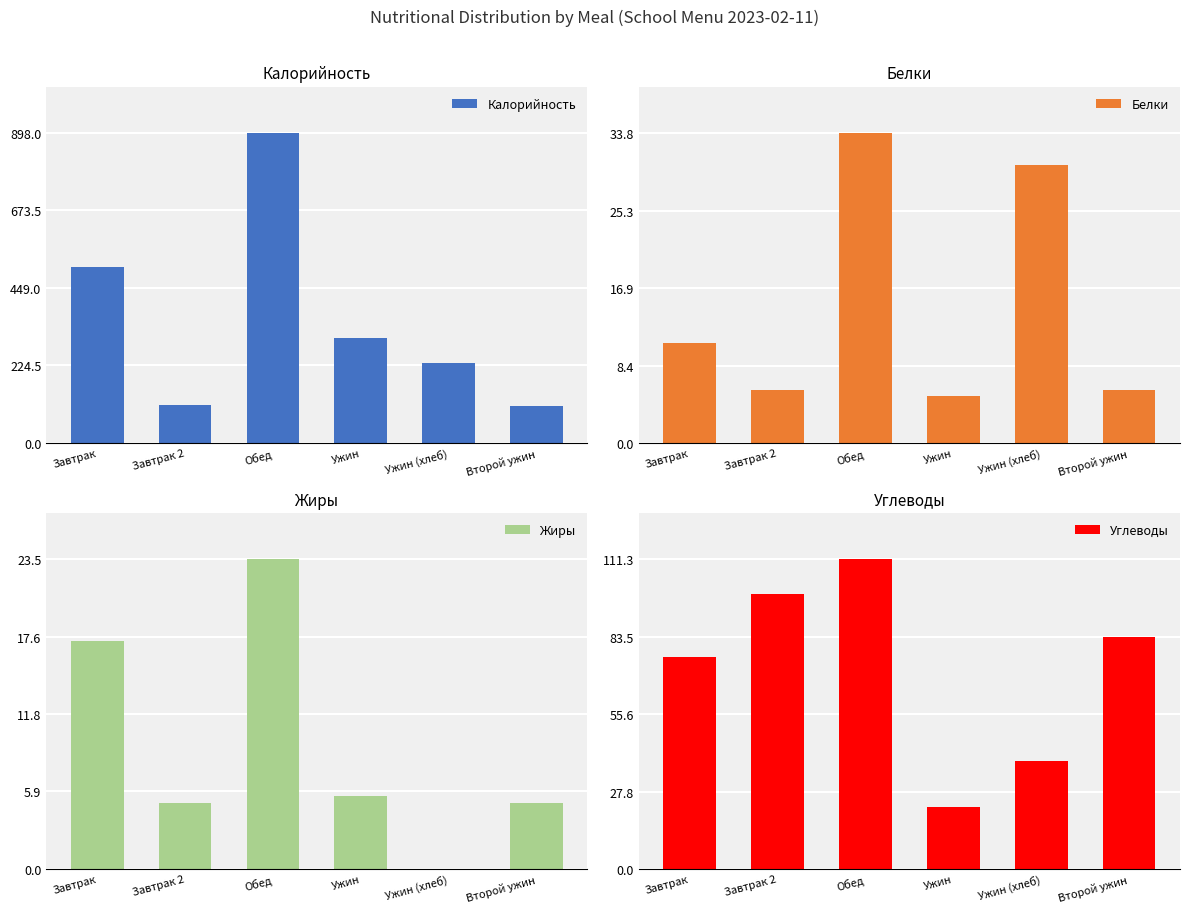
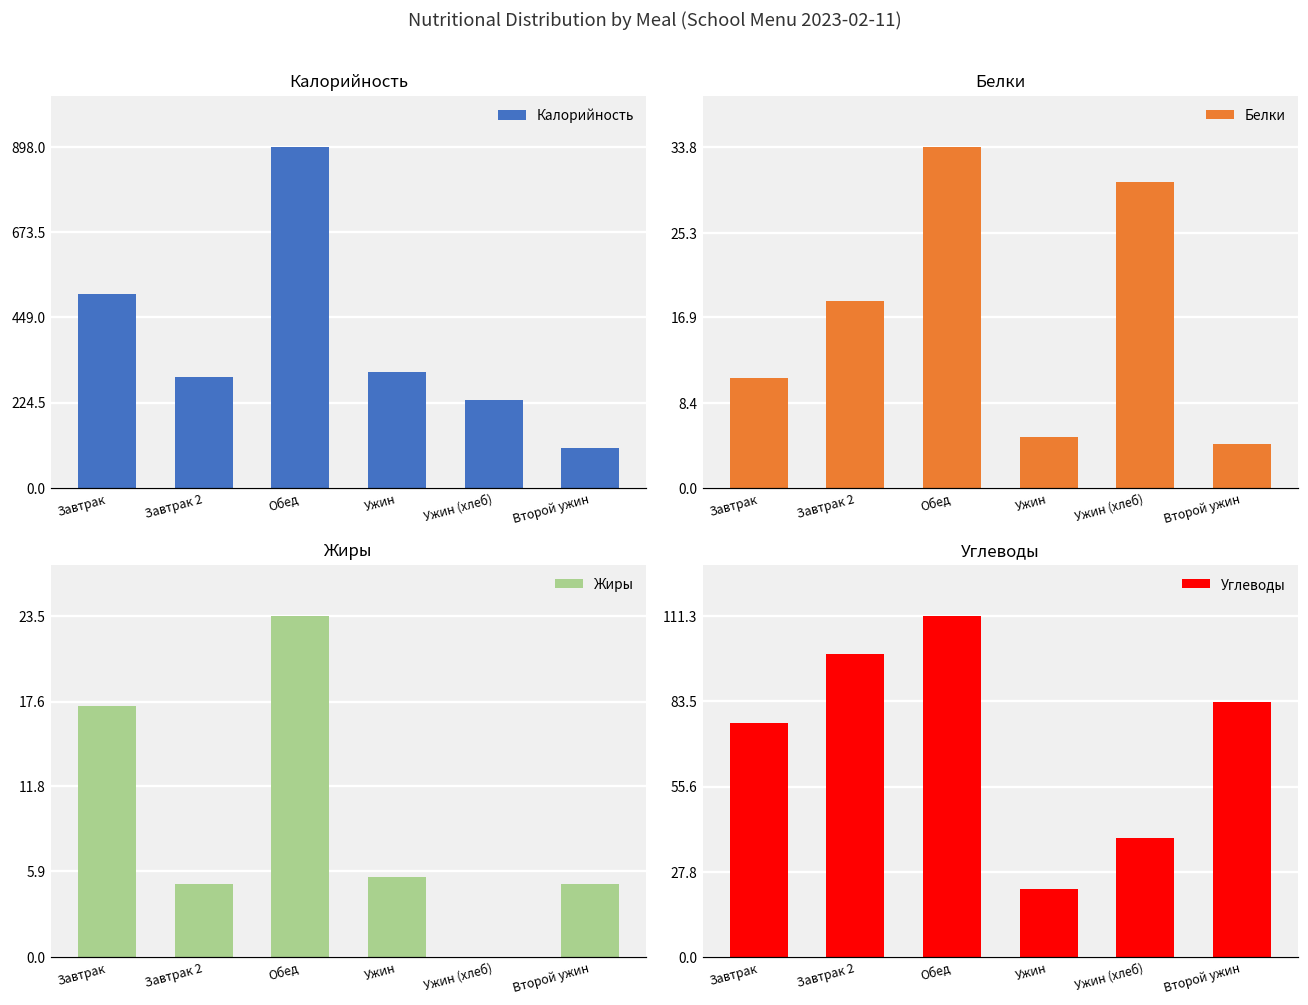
  {
    "Калорийность": {
      "Завтрак": 510,
-     "Завтрак 2": 110,
+     "Завтрак 2": 290,
      "Обед": 900,
      "Ужин": 310,
      "Ужин (хлеб)": 230,
      "Второй ужин": 110
    },
    "Белки": {
      "Завтрак": 11,
-     "Завтрак 2": 6,
+     "Завтрак 2": 19,
      "Обед": 34,
      "Ужин": 5,
      "Ужин (хлеб)": 30,
-     "Второй ужин": 6
+     "Второй ужин": 4
    },
    "Жиры": {
      "Завтрак": 17.3,
      "Завтрак 2": 5.0,
      "Обед": 23.5,
      "Ужин": 5.5,
      "Ужин (хлеб)": 0.0,
      "Второй ужин": 5.0
    },
    "Углеводы": {
      "Завтрак": 76,
      "Завтрак 2": 99,
      "Обед": 111,
      "Ужин": 22,
      "Ужин (хлеб)": 39,
      "Второй ужин": 83
    }
  }
